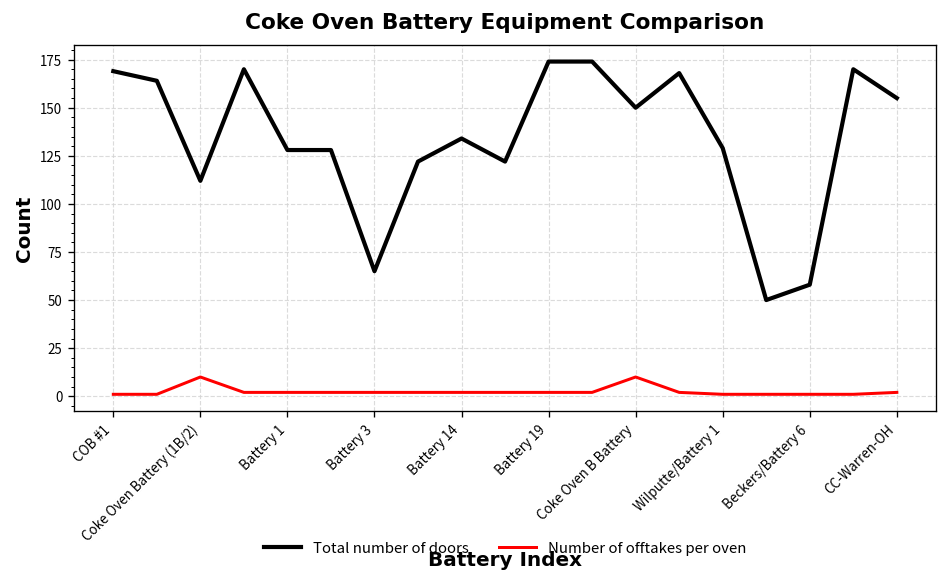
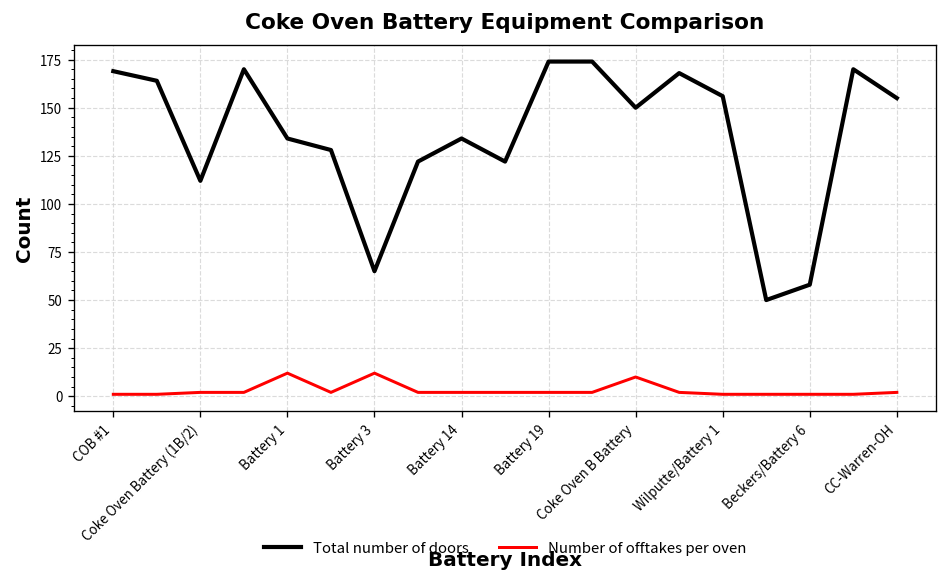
  {
    "Total number of doors": {
      "COB #1": 169,
      "Coke Oven Battery (1B/2)": 112,
-     "Battery 1": 128,
+     "Battery 1": 134,
      "Battery 3": 65,
      "Battery 14": 134,
      "Battery 19": 174,
      "Coke Oven B Battery": 150,
-     "Wilputte/Battery 1": 129,
+     "Wilputte/Battery 1": 156,
      "Beckers/Battery 6": 58,
      "CC-Warren-OH": 155
    },
    "Number of offtakes per oven": {
      "COB #1": 1,
-     "Coke Oven Battery (1B/2)": 10,
-     "Battery 1": 2,
-     "Battery 3": 2,
+     "Coke Oven Battery (1B/2)": 2,
+     "Battery 1": 12,
+     "Battery 3": 12,
      "Battery 14": 2,
      "Battery 19": 2,
      "Coke Oven B Battery": 10,
      "Wilputte/Battery 1": 1,
      "Beckers/Battery 6": 1,
      "CC-Warren-OH": 2
    }
  }
